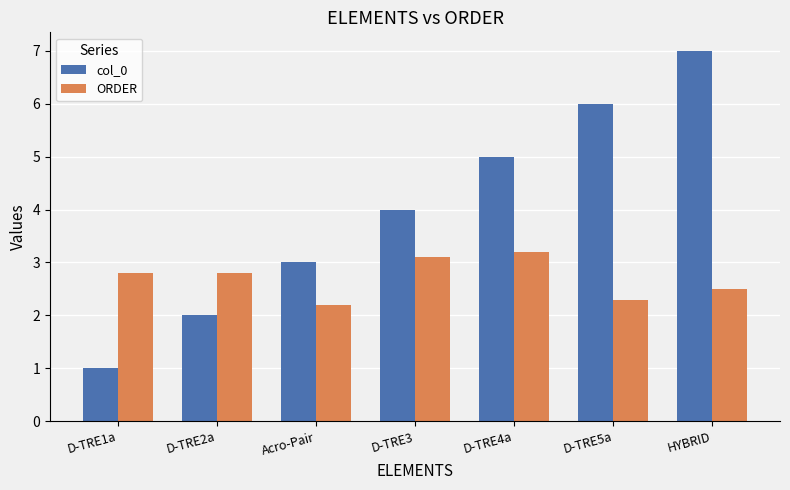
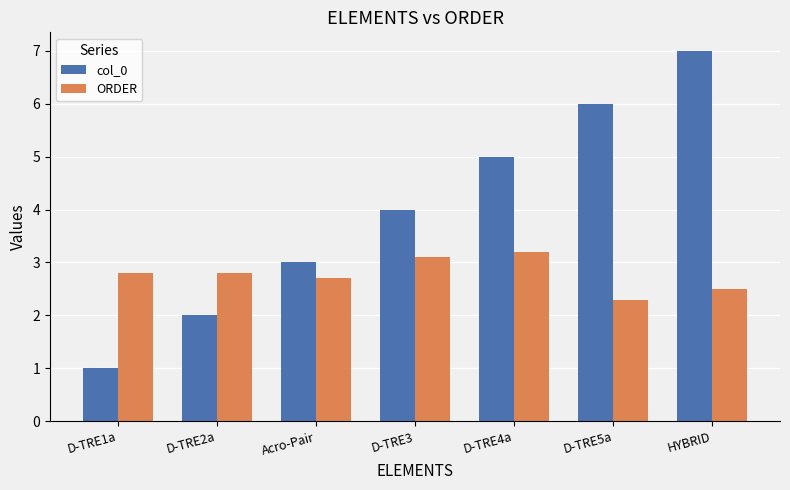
  {
    "col_0": {
      "D-TRE1a": 1.0,
      "D-TRE2a": 2.0,
      "Acro-Pair": 3.0,
      "D-TRE3": 4.0,
      "D-TRE4a": 5.0,
      "D-TRE5a": 6.0,
      "HYBRID": 7.0
    },
    "ORDER": {
      "D-TRE1a": 2.8,
      "D-TRE2a": 2.8,
-     "Acro-Pair": 2.2,
+     "Acro-Pair": 2.7,
      "D-TRE3": 3.1,
      "D-TRE4a": 3.2,
      "D-TRE5a": 2.3,
      "HYBRID": 2.5
    }
  }
